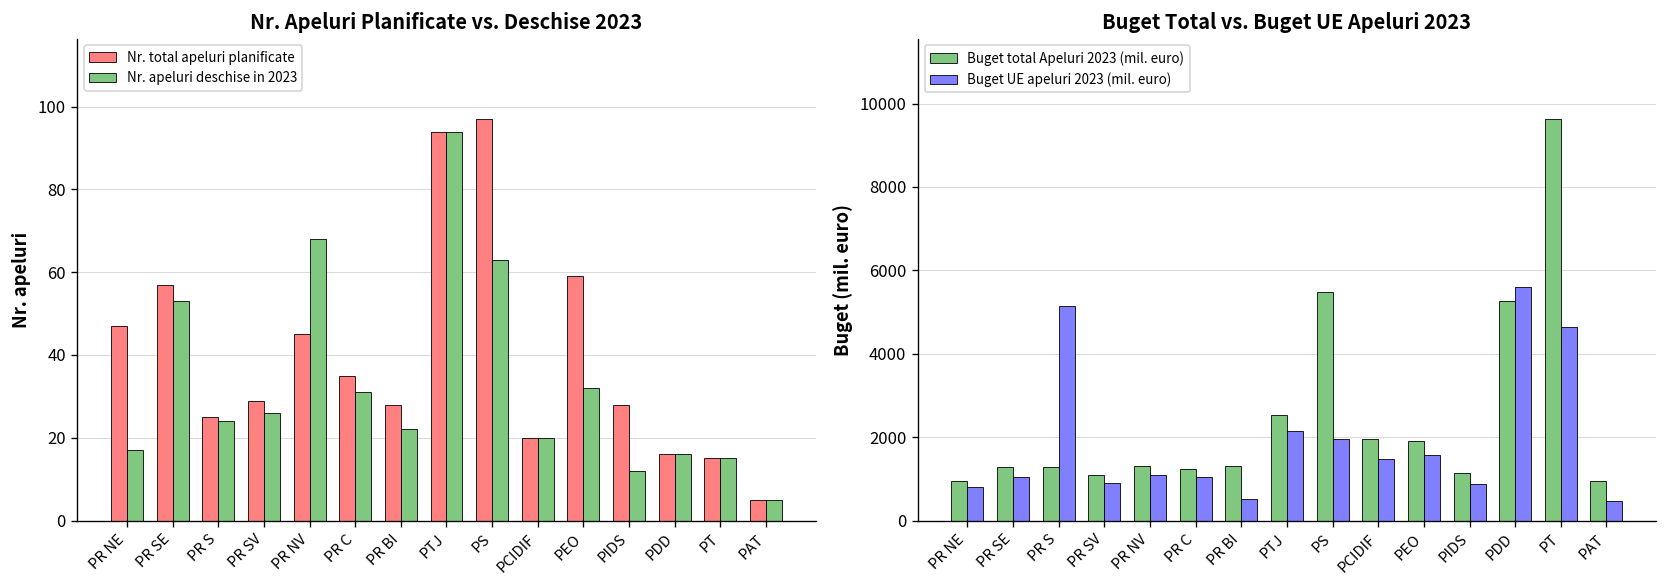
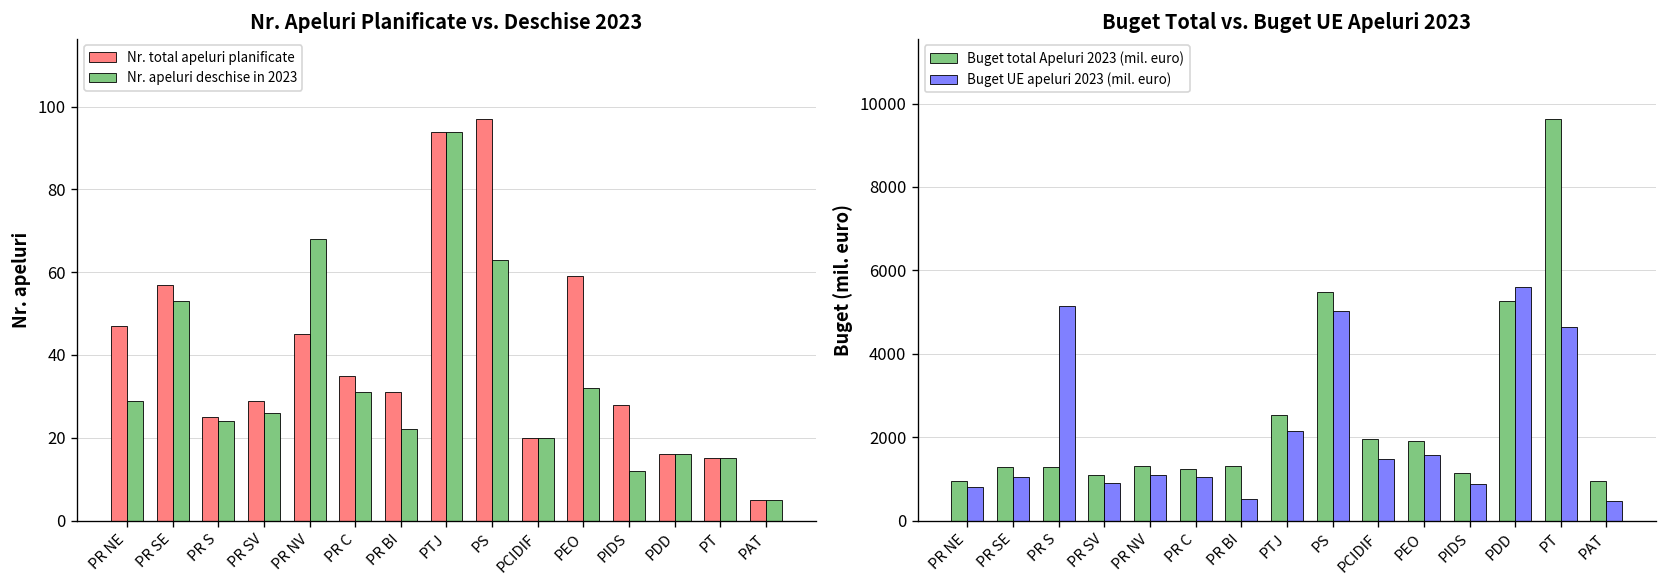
  {
    "Nr. Apeluri Planificate vs. Deschise 2023": {
      "Nr. total apeluri planificate": {
        "PR NE": 47,
        "PR SE": 57,
        "PR S": 25,
        "PR SV": 29,
        "PR NV": 45,
        "PR C": 35,
-       "PR BI": 28,
+       "PR BI": 31,
        "PTJ": 94,
        "PS": 97,
        "PCIDIF": 20,
        "PEO": 59,
        "PIDS": 28,
        "PDD": 16,
        "PT": 15,
        "PAT": 5
      },
      "Nr. apeluri deschise in 2023": {
-       "PR NE": 17,
+       "PR NE": 29,
        "PR SE": 53,
        "PR S": 24,
        "PR SV": 26,
        "PR NV": 68,
        "PR C": 31,
        "PR BI": 22,
        "PTJ": 94,
        "PS": 63,
        "PCIDIF": 20,
        "PEO": 32,
        "PIDS": 12,
        "PDD": 16,
        "PT": 15,
        "PAT": 5
      }
    },
    "Buget Total vs. Buget UE Apeluri 2023": {
      "Buget total Apeluri 2023 (mil. euro)": {
        "PR NE": 1000,
        "PR SE": 1300,
        "PR S": 1300,
        "PR SV": 1100,
        "PR NV": 1300,
        "PR C": 1200,
        "PR BI": 1300,
        "PTJ": 2500,
        "PS": 5500,
        "PCIDIF": 2000,
        "PEO": 1900,
        "PIDS": 1100,
        "PDD": 5300,
        "PT": 9600,
        "PAT": 1000
      },
      "Buget UE apeluri 2023 (mil. euro)": {
        "PR NE": 800,
        "PR SE": 1100,
        "PR S": 5100,
        "PR SV": 900,
        "PR NV": 1100,
        "PR C": 1000,
        "PR BI": 500,
        "PTJ": 2100,
-       "PS": 2000,
+       "PS": 5000,
        "PCIDIF": 1500,
        "PEO": 1600,
        "PIDS": 900,
        "PDD": 5600,
        "PT": 4700,
        "PAT": 500
      }
    }
  }
